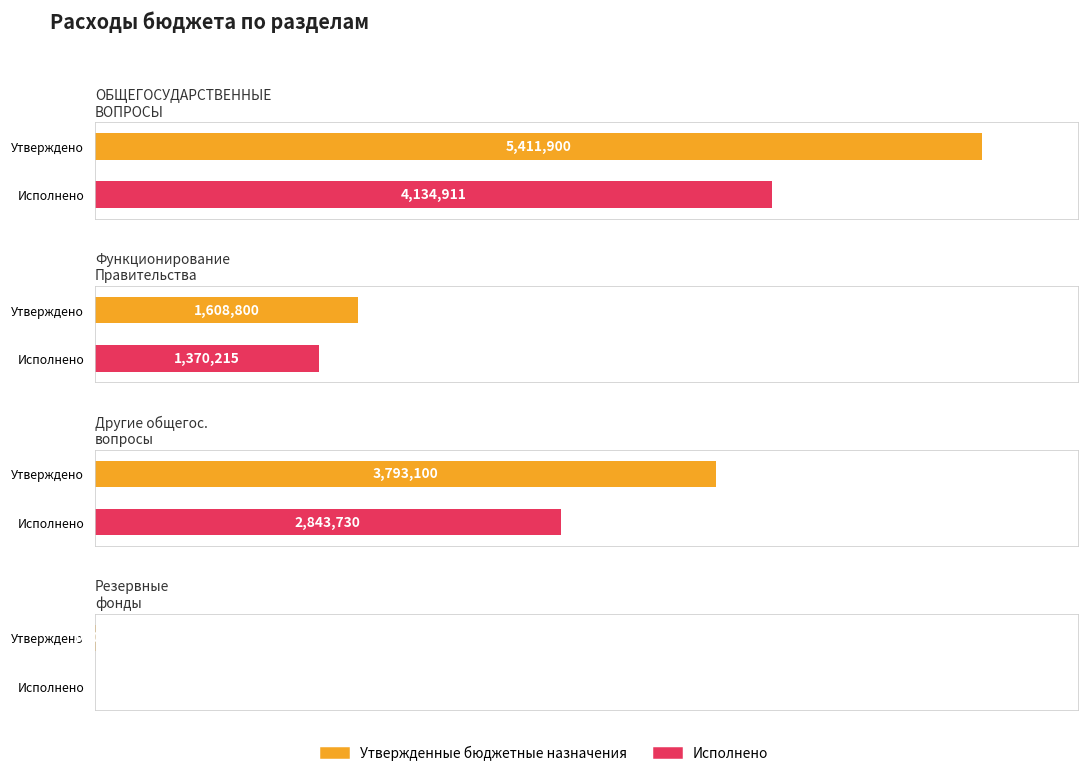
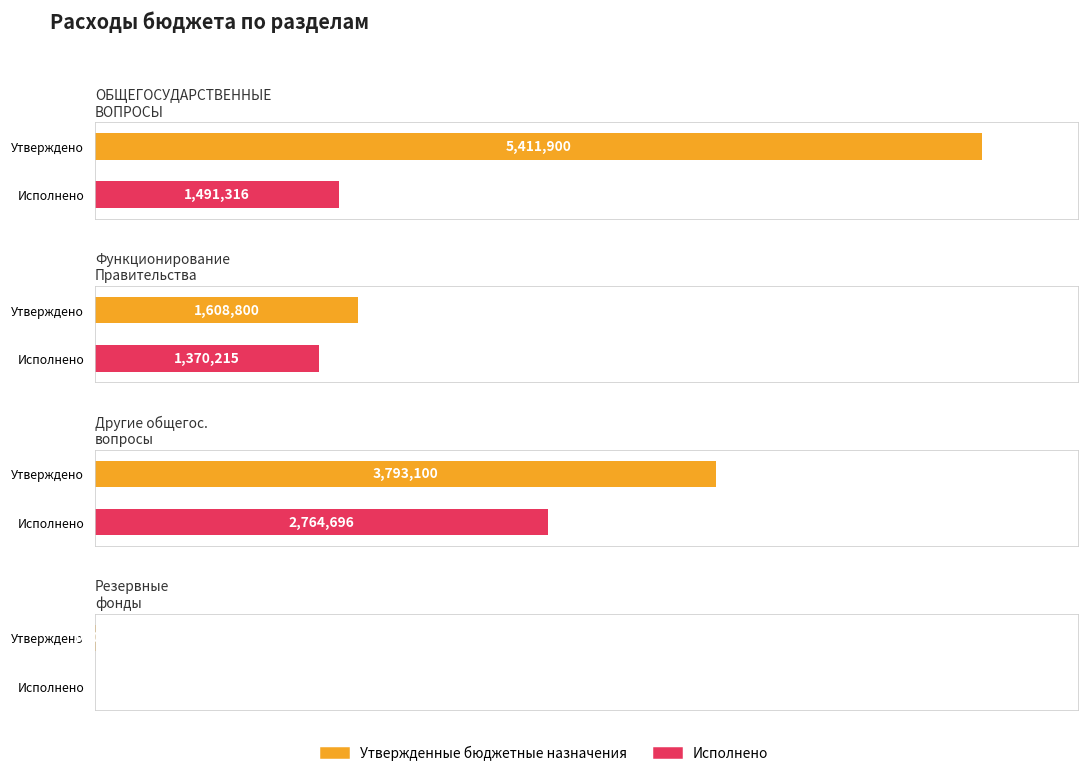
  {
    "ОБЩЕГОСУДАРСТВЕННЫЕ ВОПРОСЫ": {
      "Утверждено": "5,411,900",
-     "Исполнено": "4,134,911"
+     "Исполнено": "1,491,316"
    },
    "Функционирование Правительства": {
      "Утверждено": "1,608,800",
      "Исполнено": "1,370,215"
    },
    "Другие общегос. вопросы": {
      "Утверждено": "3,793,100",
-     "Исполнено": "2,843,730"
+     "Исполнено": "2,764,696"
    }
  }
